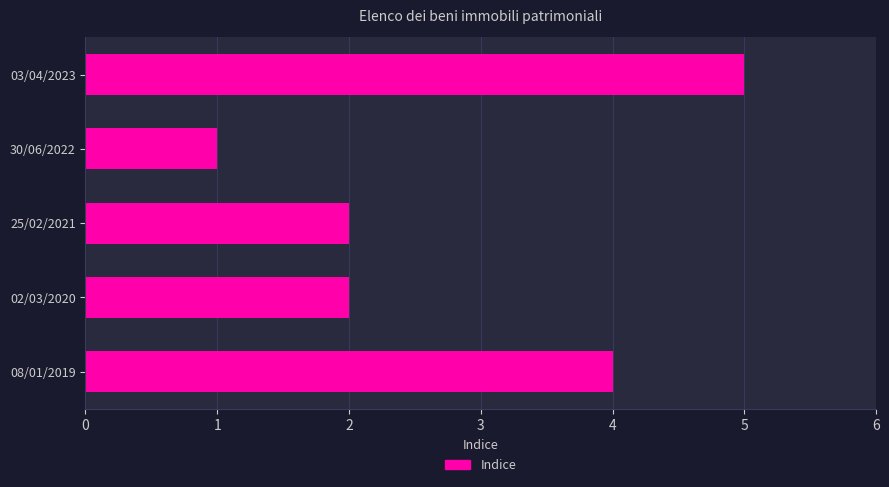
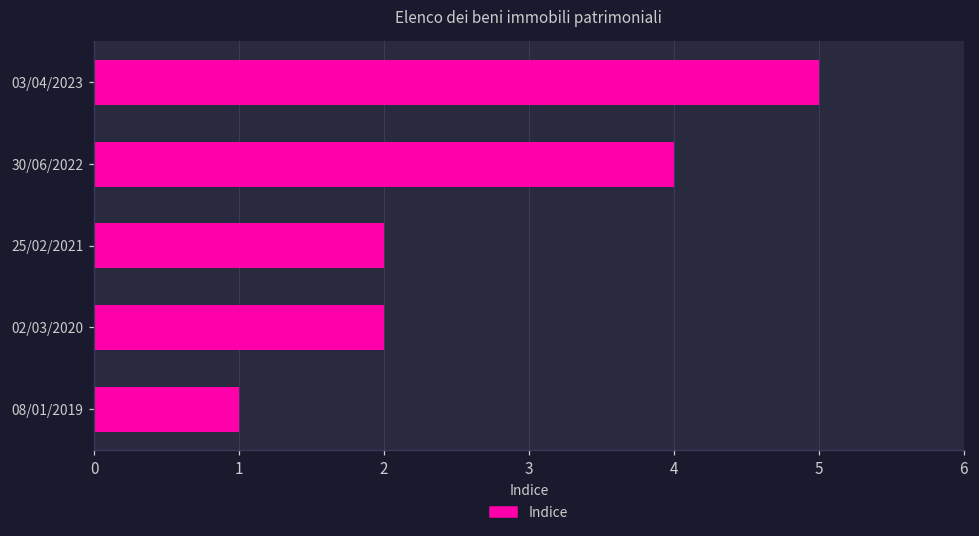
  {
    "03/04/2023": 5,
-   "30/06/2022": 1,
+   "30/06/2022": 4,
    "25/02/2021": 2,
    "02/03/2020": 2,
-   "08/01/2019": 4
+   "08/01/2019": 1
  }
